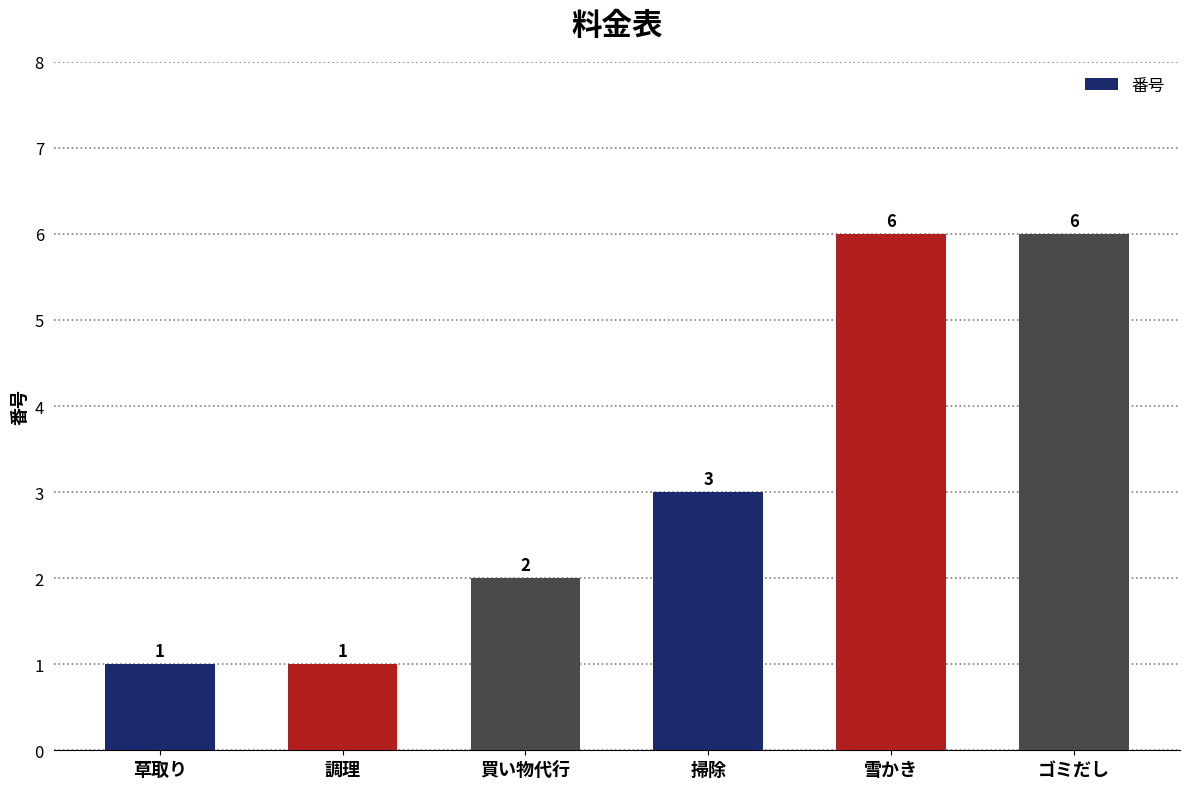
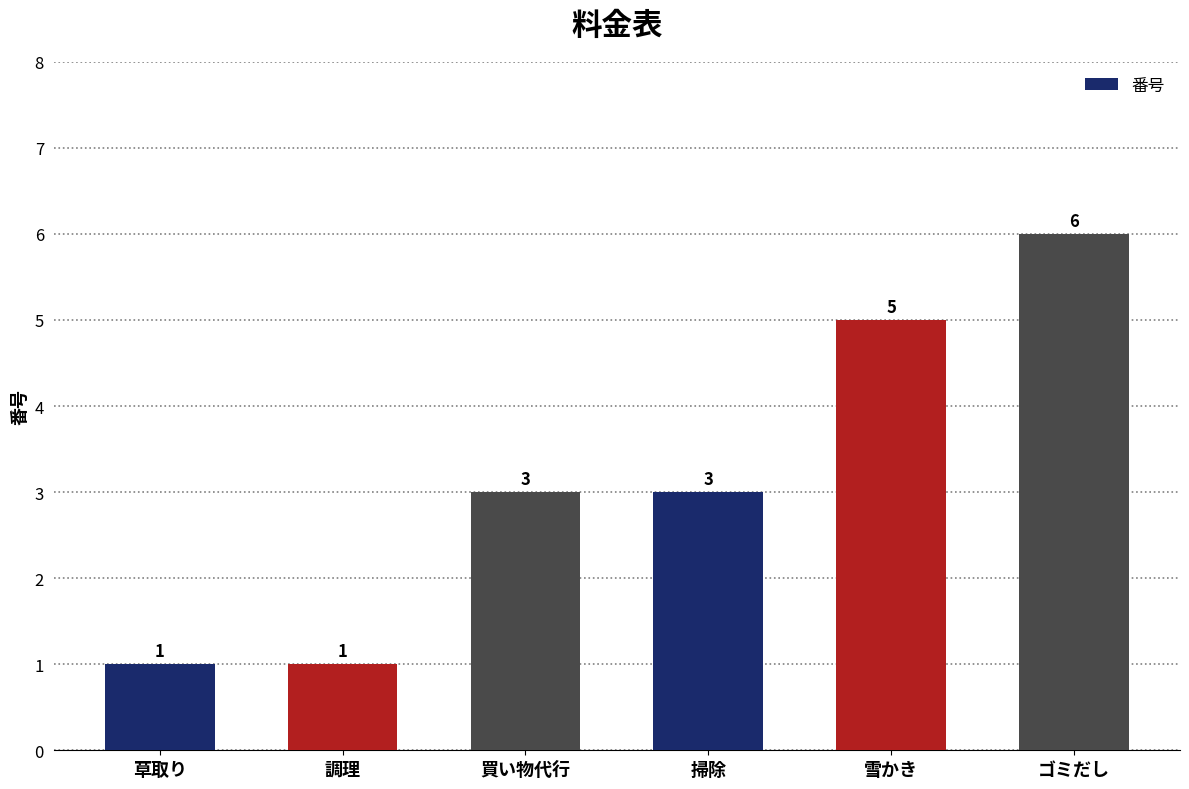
  {
    "草取り": 1,
    "調理": 1,
-   "買い物代行": 2,
+   "買い物代行": 3,
    "掃除": 3,
-   "雪かき": 6,
+   "雪かき": 5,
    "ゴミだし": 6
  }
